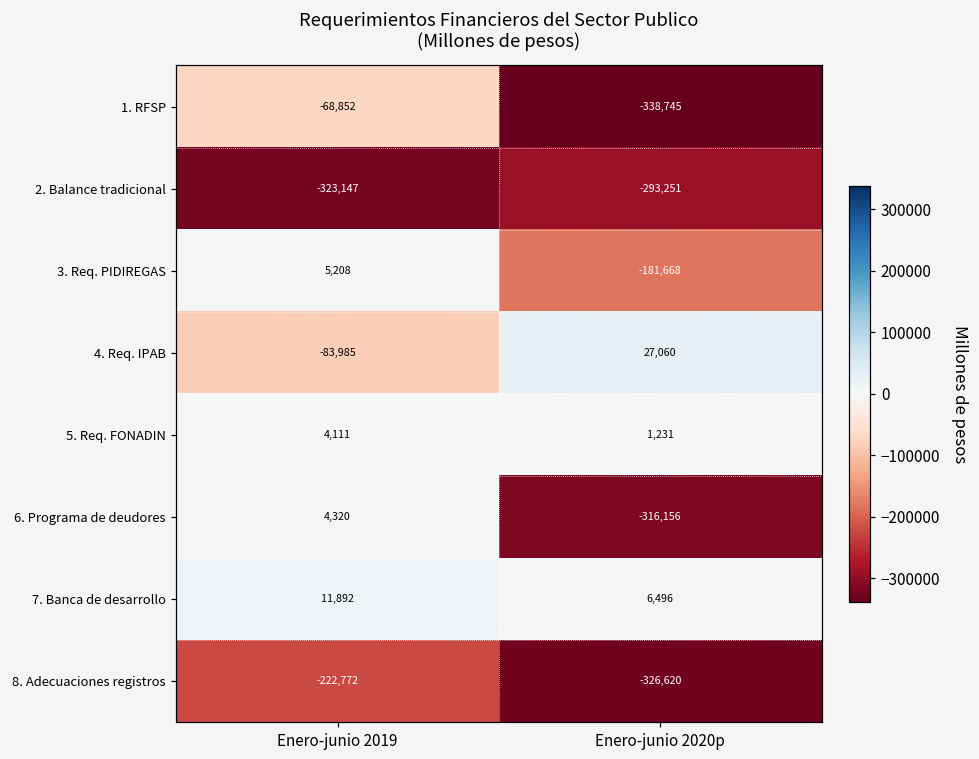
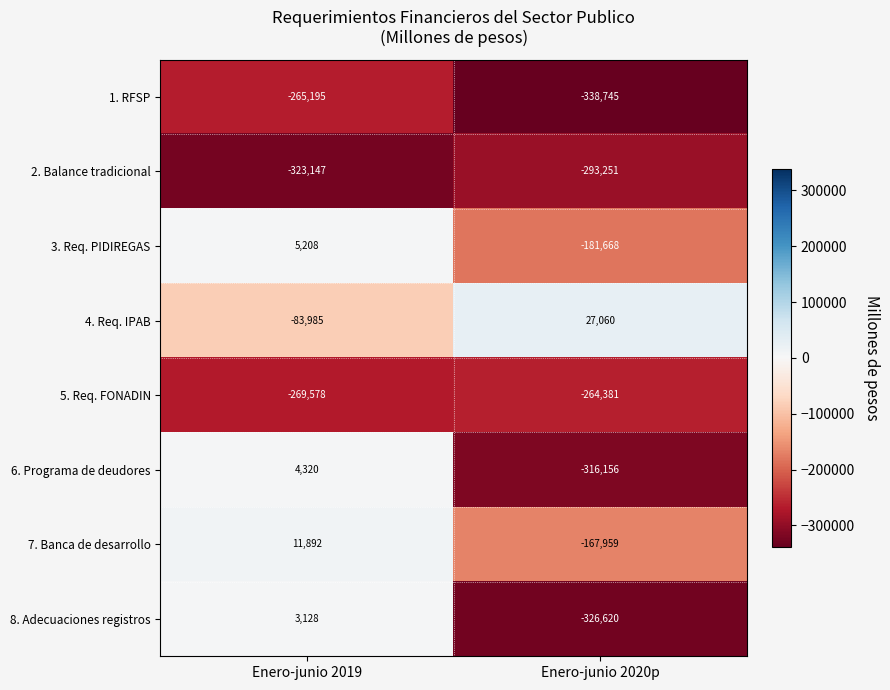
  {
    "1. RFSP": {
-     "Enero-junio 2019": "-68,852",
+     "Enero-junio 2019": "-265,195",
      "Enero-junio 2020p": "-338,745"
    },
    "2. Balance tradicional": {
      "Enero-junio 2019": "-323,147",
      "Enero-junio 2020p": "-293,251"
    },
    "3. Req. PIDIREGAS": {
      "Enero-junio 2019": "5,208",
      "Enero-junio 2020p": "-181,668"
    },
    "4. Req. IPAB": {
      "Enero-junio 2019": "-83,985",
      "Enero-junio 2020p": "27,060"
    },
    "5. Req. FONADIN": {
-     "Enero-junio 2019": "4,111",
-     "Enero-junio 2020p": "1,231"
+     "Enero-junio 2019": "-269,578",
+     "Enero-junio 2020p": "-264,381"
    },
    "6. Programa de deudores": {
      "Enero-junio 2019": "4,320",
      "Enero-junio 2020p": "-316,156"
    },
    "7. Banca de desarrollo": {
      "Enero-junio 2019": "11,892",
-     "Enero-junio 2020p": "6,496"
+     "Enero-junio 2020p": "-167,959"
    },
    "8. Adecuaciones registros": {
-     "Enero-junio 2019": "-222,772",
+     "Enero-junio 2019": "3,128",
      "Enero-junio 2020p": "-326,620"
    }
  }
